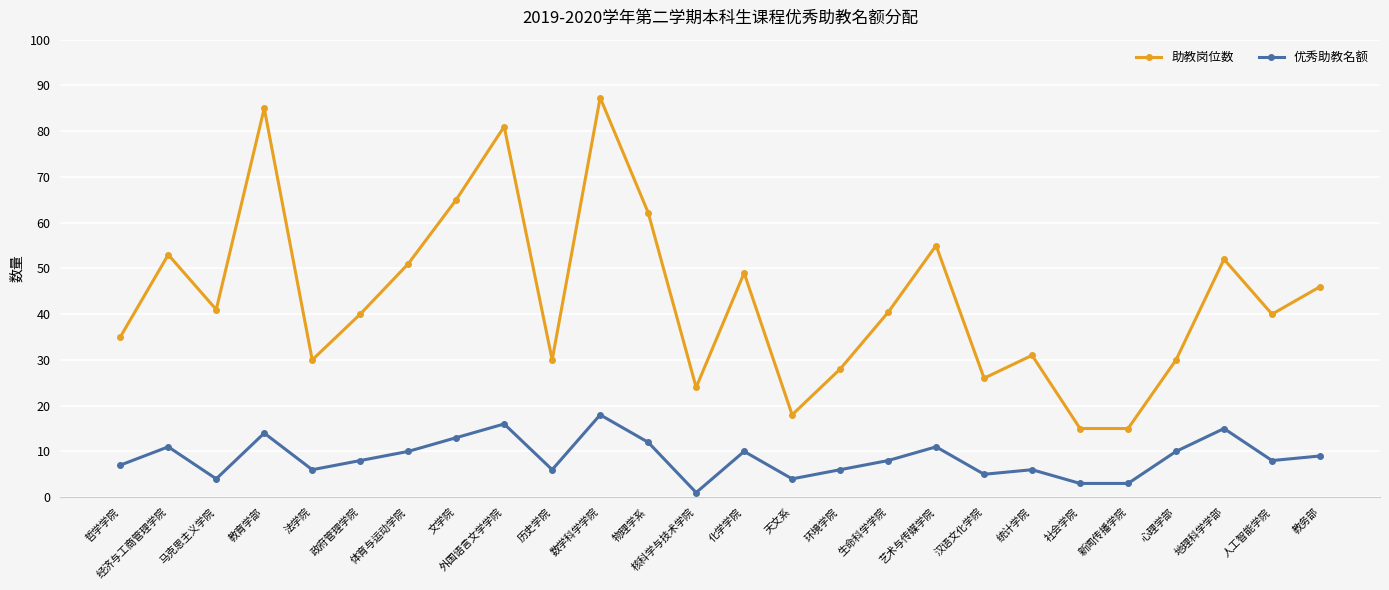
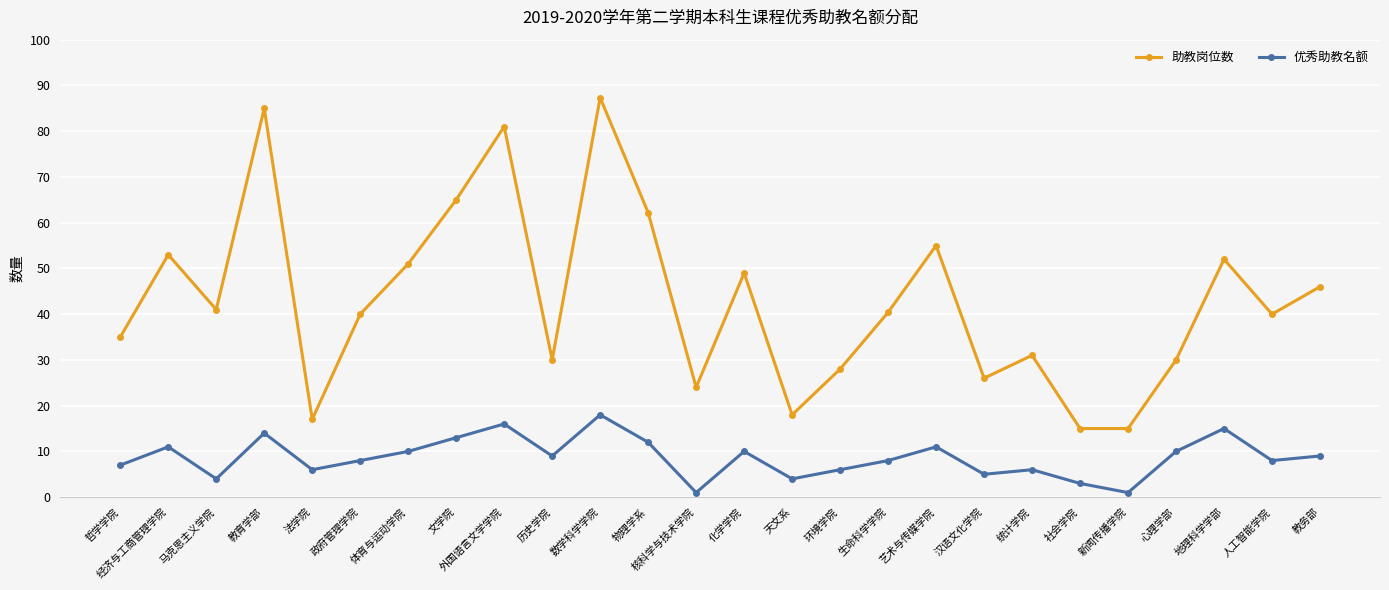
  {
    "助教岗位数": {
      "哲学学院": 35,
      "经济与工商管理学院": 53,
      "马克思主义学院": 41,
      "教育学部": 85,
-     "法学院": 30,
+     "法学院": 17,
      "政府管理学院": 40,
      "体育与运动学院": 51,
      "文学院": 65,
      "外国语言文学学院": 81,
      "历史学院": 30,
      "数学科学学院": 87,
      "物理学系": 62,
      "核科学与技术学院": 24,
      "化学学院": 49,
      "天文系": 18,
      "环境学院": 28,
      "生命科学学院": 40,
      "艺术与传媒学院": 55,
      "汉语文化学院": 26,
      "统计学院": 31,
      "社会学院": 15,
      "新闻传播学院": 15,
      "心理学部": 30,
      "地理科学学部": 52,
      "人工智能学院": 40,
      "教务部": 46
    },
    "优秀助教名额": {
      "哲学学院": 7,
      "经济与工商管理学院": 11,
      "马克思主义学院": 4,
      "教育学部": 14,
      "法学院": 6,
      "政府管理学院": 8,
      "体育与运动学院": 10,
      "文学院": 13,
      "外国语言文学学院": 16,
-     "历史学院": 6,
+     "历史学院": 9,
      "数学科学学院": 18,
      "物理学系": 12,
      "核科学与技术学院": 1,
      "化学学院": 10,
      "天文系": 4,
      "环境学院": 6,
      "生命科学学院": 8,
      "艺术与传媒学院": 11,
      "汉语文化学院": 5,
      "统计学院": 6,
      "社会学院": 3,
-     "新闻传播学院": 3,
+     "新闻传播学院": 1,
      "心理学部": 10,
      "地理科学学部": 15,
      "人工智能学院": 8,
      "教务部": 9
    }
  }
